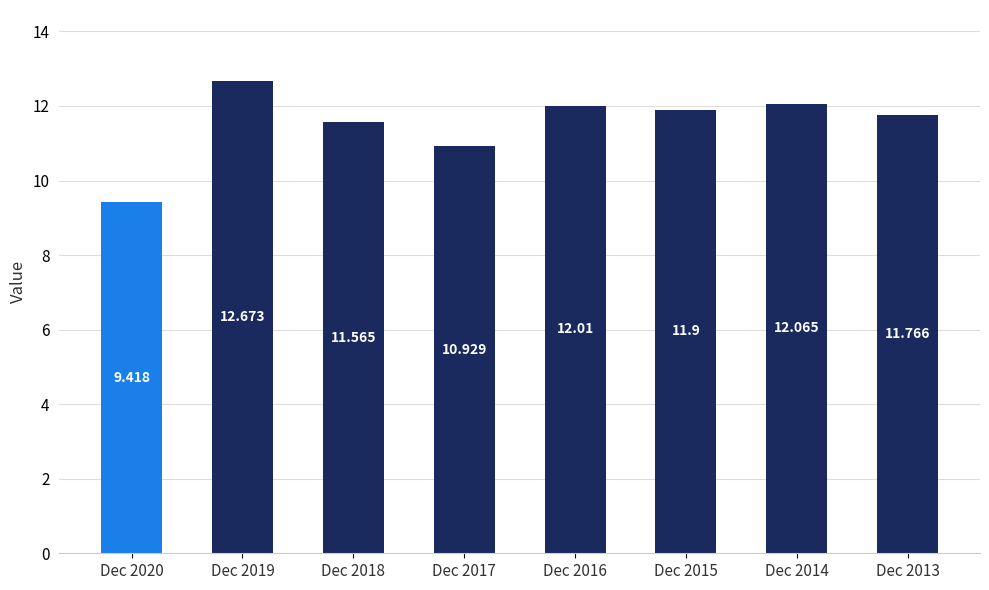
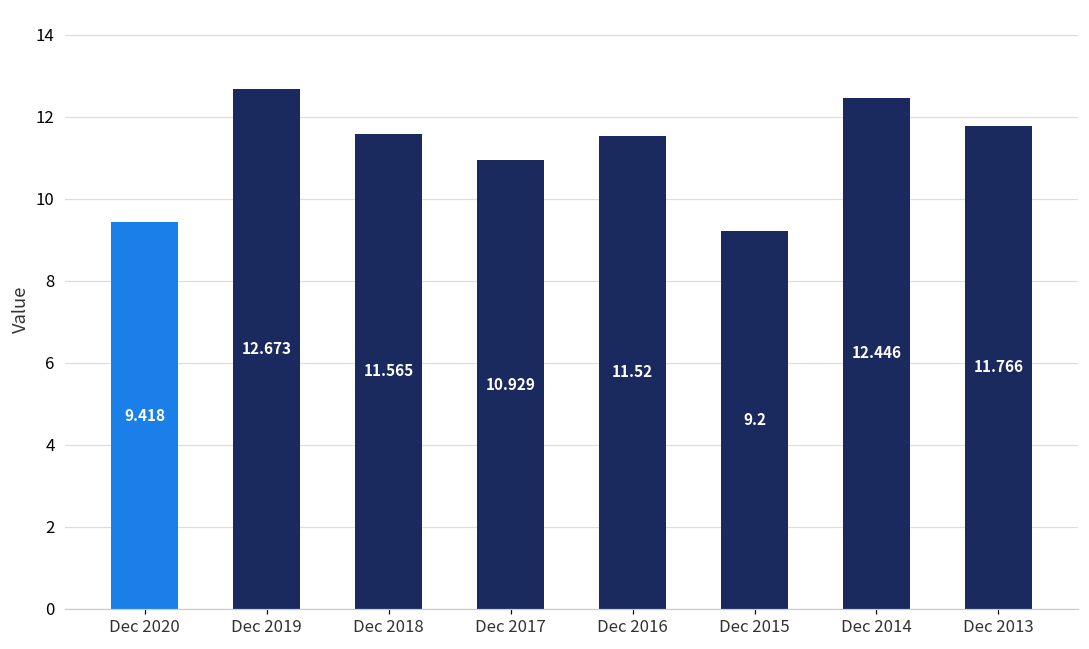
  {
    "Dec 2020": 9.418,
    "Dec 2019": 12.673,
    "Dec 2018": 11.565,
    "Dec 2017": 10.929,
-   "Dec 2016": 12.01,
-   "Dec 2015": 11.9,
-   "Dec 2014": 12.065,
+   "Dec 2016": 11.52,
+   "Dec 2015": 9.2,
+   "Dec 2014": 12.446,
    "Dec 2013": 11.766
  }
